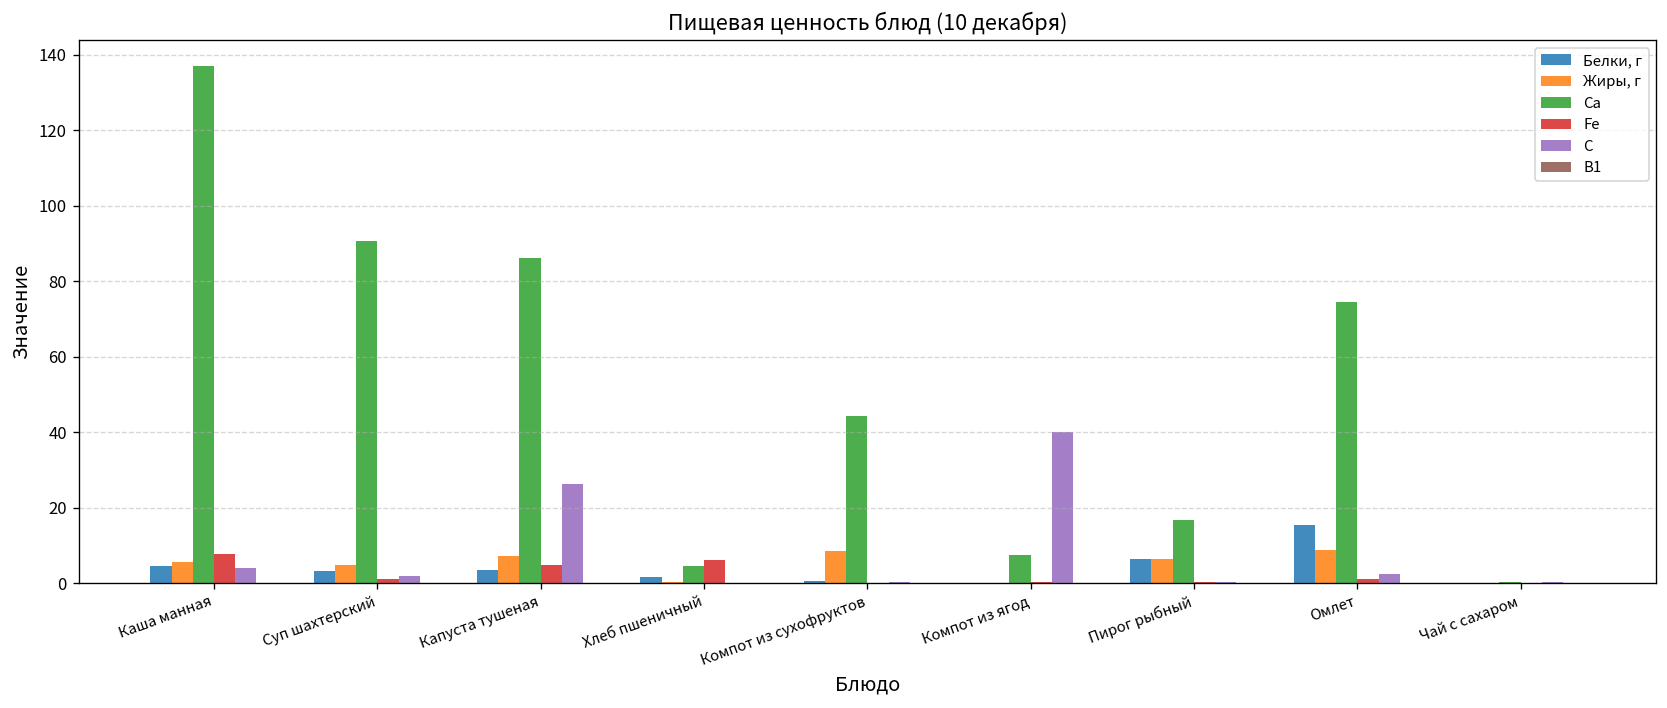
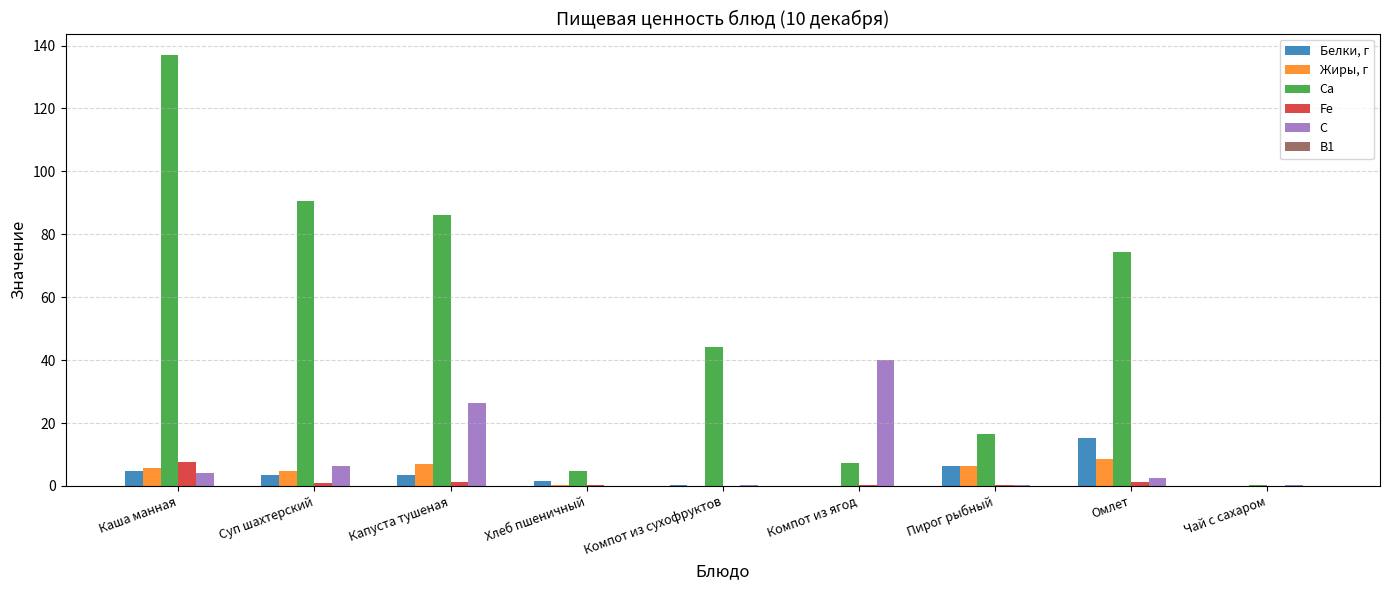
  {
    "Белки, г": {
      "Каша манная": 5,
      "Суп шахтерский": 3,
      "Капуста тушеная": 3,
      "Хлеб пшеничный": 2,
      "Пирог рыбный": 6,
      "Омлет": 15,
      "Чай с сахаром": 0
    },
    "Жиры, г": {
      "Каша манная": 6,
      "Суп шахтерский": 5,
      "Капуста тушеная": 7,
-     "Компот из сухофруктов": 8,
+     "Компот из сухофруктов": 0,
      "Пирог рыбный": 6,
      "Омлет": 9,
      "Чай с сахаром": 0
    },
    "Ca": {
      "Каша манная": 137,
      "Суп шахтерский": 91,
      "Капуста тушеная": 86,
      "Хлеб пшеничный": 5,
      "Компот из сухофруктов": 44,
      "Компот из ягод": 7,
      "Пирог рыбный": 17,
      "Омлет": 75
    },
    "Fe": {
      "Каша манная": 8,
      "Суп шахтерский": 1,
-     "Капуста тушеная": 5,
-     "Хлеб пшеничный": 6,
+     "Капуста тушеная": 1,
+     "Хлеб пшеничный": 0,
      "Омлет": 1
    },
    "C": {
      "Каша манная": 4,
-     "Суп шахтерский": 2,
+     "Суп шахтерский": 6,
      "Капуста тушеная": 26,
      "Хлеб пшеничный": 0,
      "Компот из ягод": 40,
      "Омлет": 3
    },
    "B1": {
      "Компот из сухофруктов": 0,
      "Чай с сахаром": 0
    }
  }
